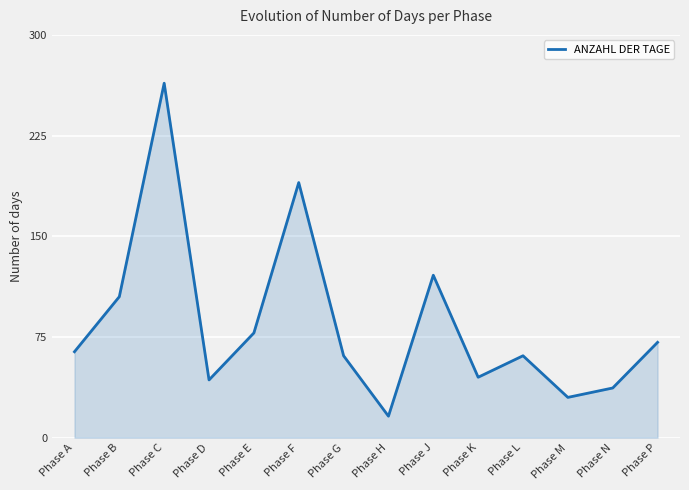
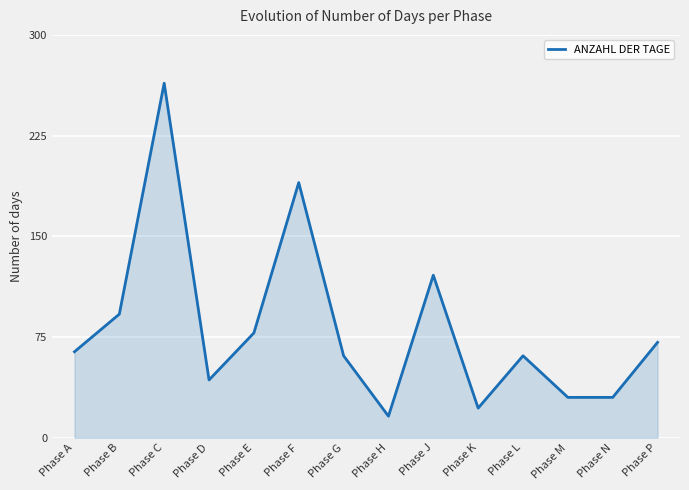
  {
    "Phase A": 64,
-   "Phase B": 105,
+   "Phase B": 92,
    "Phase C": 264,
    "Phase D": 43,
    "Phase E": 78,
    "Phase F": 190,
    "Phase G": 61,
    "Phase H": 16,
    "Phase J": 121,
-   "Phase K": 45,
+   "Phase K": 22,
    "Phase L": 61,
    "Phase M": 30,
-   "Phase N": 37,
+   "Phase N": 30,
    "Phase P": 71
  }
